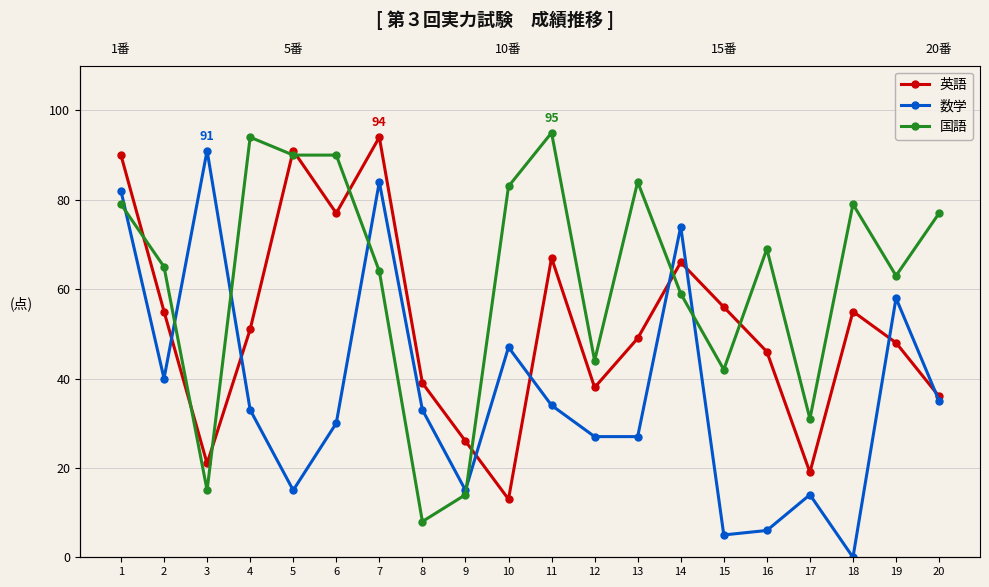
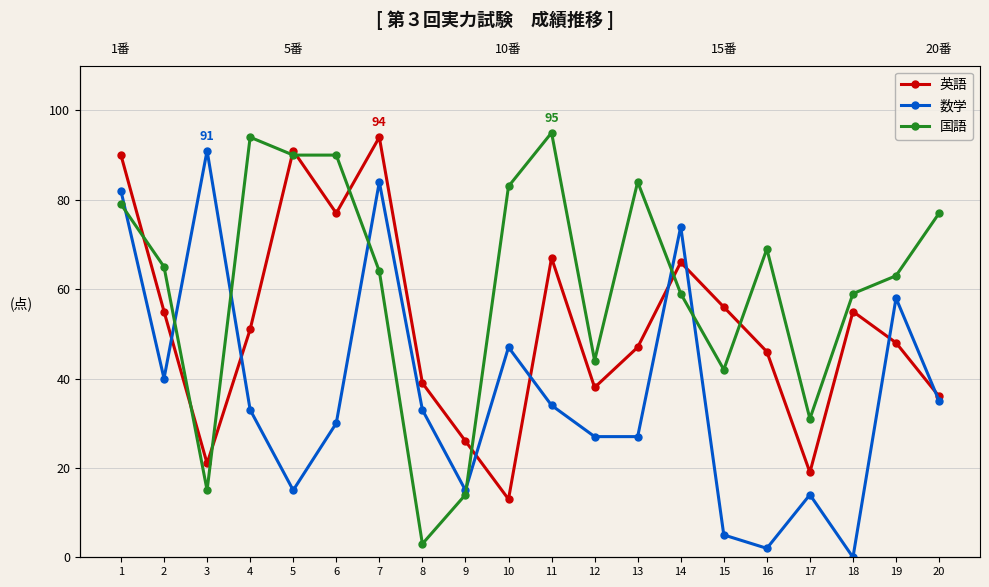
  {
    "英語": {
      "1": 90,
      "2": 55,
      "3": 21,
      "4": 51,
      "5": 91,
      "6": 77,
      "8": 39,
      "9": 26,
      "10": 13,
      "11": 67,
      "12": 38,
-     "13": 49,
+     "13": 47,
      "14": 66,
      "15": 56,
      "16": 46,
      "17": 19,
      "18": 55,
      "19": 48,
      "20": 36
    },
    "数学": {
      "1": 82,
      "2": 40,
      "4": 33,
      "5": 15,
      "6": 30,
      "7": 84,
      "8": 33,
      "9": 15,
      "10": 47,
      "11": 34,
      "12": 27,
      "13": 27,
      "14": 74,
      "15": 5,
-     "16": 6,
+     "16": 2,
      "17": 14,
      "18": 0,
      "19": 58,
      "20": 35
    },
    "国語": {
      "1": 79,
      "2": 65,
      "3": 15,
      "4": 94,
      "5": 90,
      "6": 90,
      "7": 64,
-     "8": 8,
+     "8": 3,
      "9": 14,
      "10": 83,
      "12": 44,
      "13": 84,
      "14": 59,
      "15": 42,
      "16": 69,
      "17": 31,
-     "18": 79,
+     "18": 59,
      "19": 63,
      "20": 77
    }
  }
